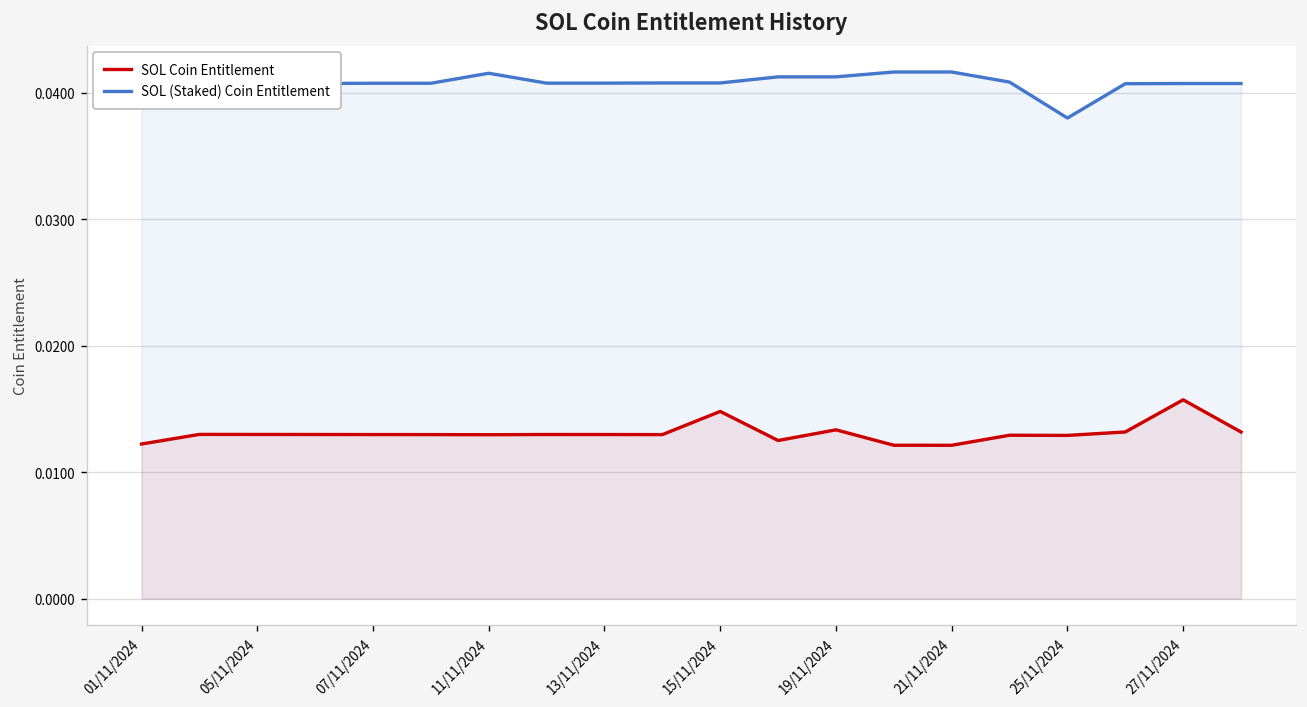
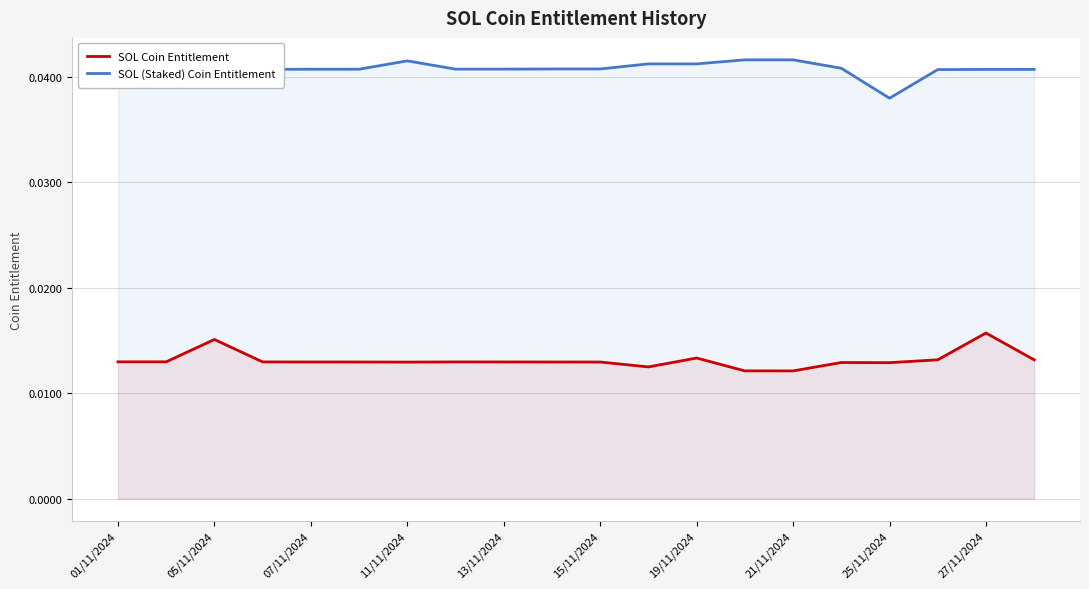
  {
    "SOL Coin Entitlement": {
-     "01/11/2024": 0.0122,
-     "05/11/2024": 0.0130,
+     "01/11/2024": 0.0130,
+     "05/11/2024": 0.0151,
      "07/11/2024": 0.0130,
      "11/11/2024": 0.0130,
      "13/11/2024": 0.0130,
-     "15/11/2024": 0.0148,
+     "15/11/2024": 0.0130,
      "19/11/2024": 0.0133,
      "21/11/2024": 0.0121,
      "25/11/2024": 0.0129,
      "27/11/2024": 0.0157
    },
    "SOL (Staked) Coin Entitlement": {
      "07/11/2024": 0.0407,
      "11/11/2024": 0.0415,
      "13/11/2024": 0.0407,
      "15/11/2024": 0.0408,
      "19/11/2024": 0.0412,
      "21/11/2024": 0.0416,
      "25/11/2024": 0.0380,
      "27/11/2024": 0.0407
    }
  }
